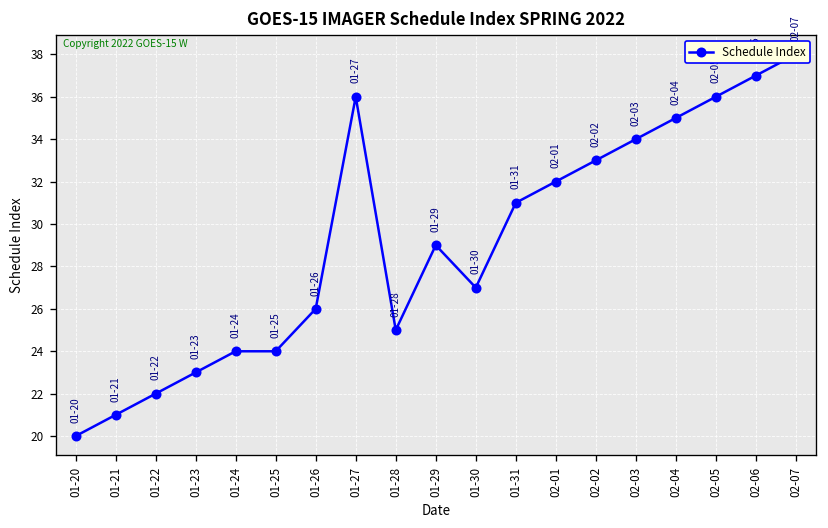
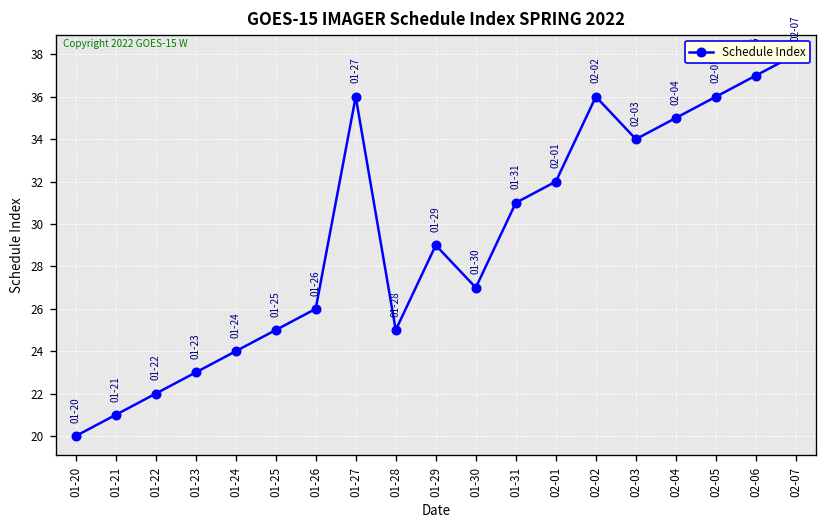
  {
-   "01-25": 24,
-   "02-02": 33
+   "01-25": 25,
+   "02-02": 36
  }
